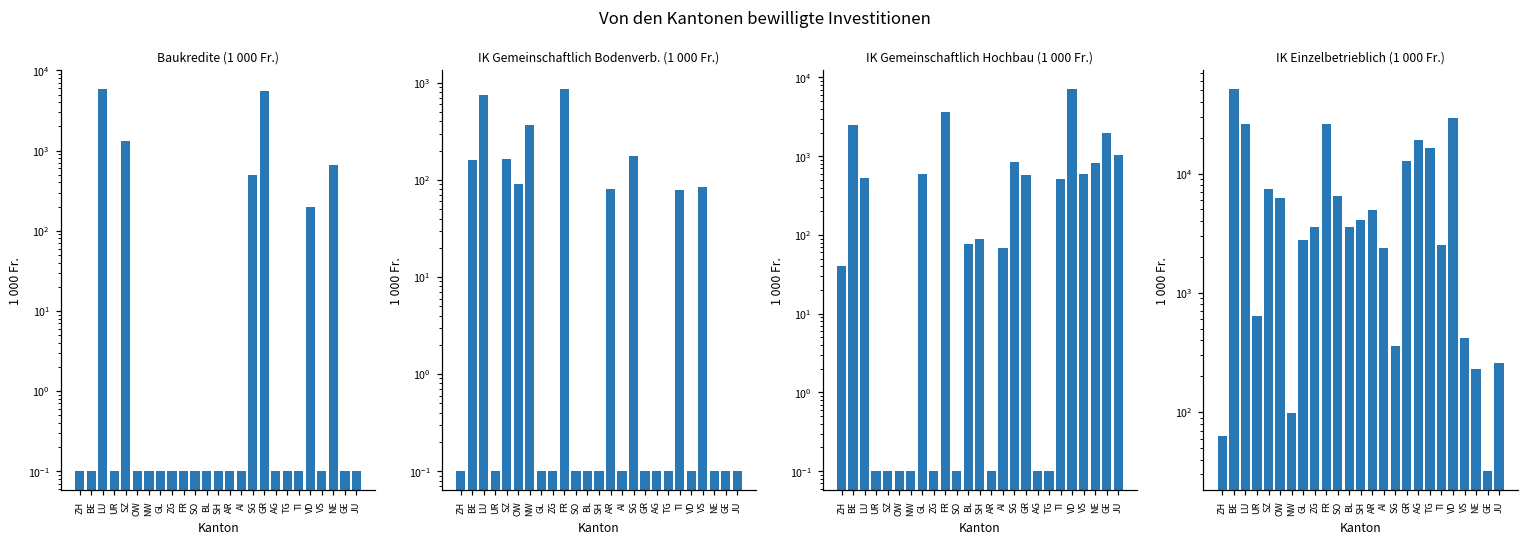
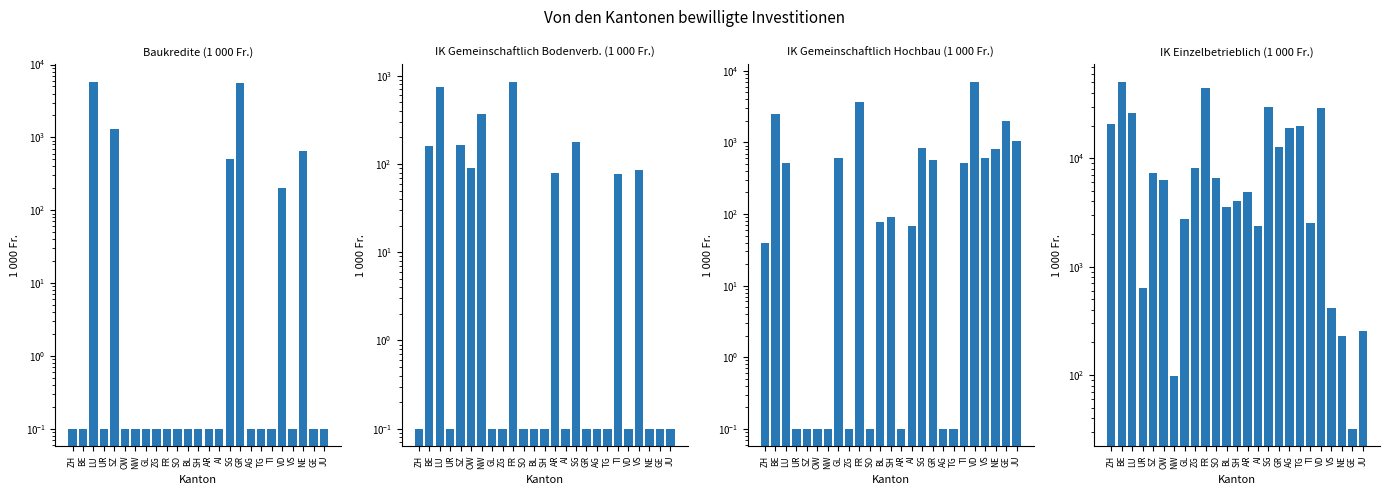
  {
    "Baukredite (1 000 Fr.)": {
      "ZH": 0.10,
      "BE": 0.10,
      "LU": 6000,
      "UR": 0.10,
      "SZ": 1300,
      "OW": 0.10,
      "NW": 0.10,
      "GL": 0.10,
      "ZG": 0.10,
      "FR": 0.10,
      "SO": 0.10,
      "BL": 0.10,
      "SH": 0.10,
      "AR": 0.10,
      "AI": 0.10,
      "SG": 500,
      "GR": 6000,
      "AG": 0.10,
      "TG": 0.10,
      "TI": 0.10,
      "VD": 200,
      "VS": 0.10,
      "NE": 700,
      "GE": 0.10,
      "JU": 0.10
    },
    "IK Gemeinschaftlich Bodenverb. (1 000 Fr.)": {
      "ZH": 0.10,
      "BE": 160,
      "LU": 700,
      "UR": 0.10,
      "SZ": 160,
      "OW": 90,
      "NW": 370,
      "GL": 0.10,
      "ZG": 0.10,
      "FR": 900,
      "SO": 0.10,
      "BL": 0.10,
      "SH": 0.10,
      "AR": 80,
      "AI": 0.10,
      "SG": 180,
      "GR": 0.10,
      "AG": 0.10,
      "TG": 0.10,
      "TI": 80,
      "VD": 0.10,
      "VS": 90,
      "NE": 0.10,
      "GE": 0.10,
      "JU": 0.10
    },
    "IK Gemeinschaftlich Hochbau (1 000 Fr.)": {
      "ZH": 40,
      "BE": 2500,
      "LU": 500,
      "UR": 0.10,
      "SZ": 0.10,
      "OW": 0.10,
      "NW": 0.10,
      "GL": 600,
      "ZG": 0.10,
      "FR": 4000,
      "SO": 0.10,
      "BL": 80,
      "SH": 90,
      "AR": 0.10,
      "AI": 70,
      "SG": 800,
      "GR": 600,
      "AG": 0.10,
      "TG": 0.10,
      "TI": 500,
      "VD": 7000,
      "VS": 600,
      "NE": 800,
      "GE": 2000,
      "JU": 1000
    },
    "IK Einzelbetrieblich (1 000 Fr.)": {
-     "ZH": 60,
+     "ZH": 21000,
      "BE": 50000,
      "LU": 26000,
      "UR": 600,
      "SZ": 7000,
      "OW": 6000,
      "NW": 100,
      "GL": 2800,
-     "ZG": 3600,
-     "FR": 26000,
+     "ZG": 8000,
+     "FR": 44000,
      "SO": 7000,
      "BL": 3600,
      "SH": 4000,
      "AR": 5000,
      "AI": 2400,
-     "SG": 360,
+     "SG": 29000,
      "GR": 13000,
      "AG": 19000,
-     "TG": 16000,
+     "TG": 20000,
      "TI": 2500,
      "VD": 29000,
      "VS": 420,
      "NE": 230,
      "GE": 32,
      "JU": 260
    }
  }
